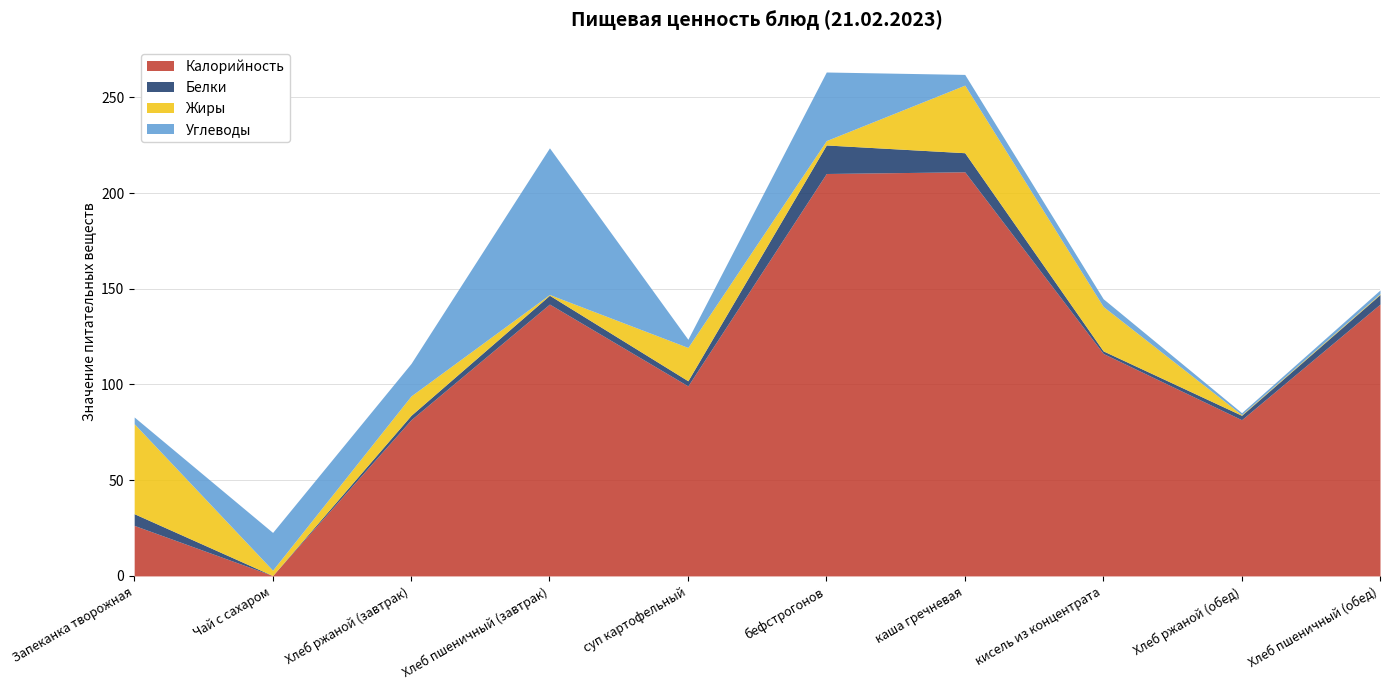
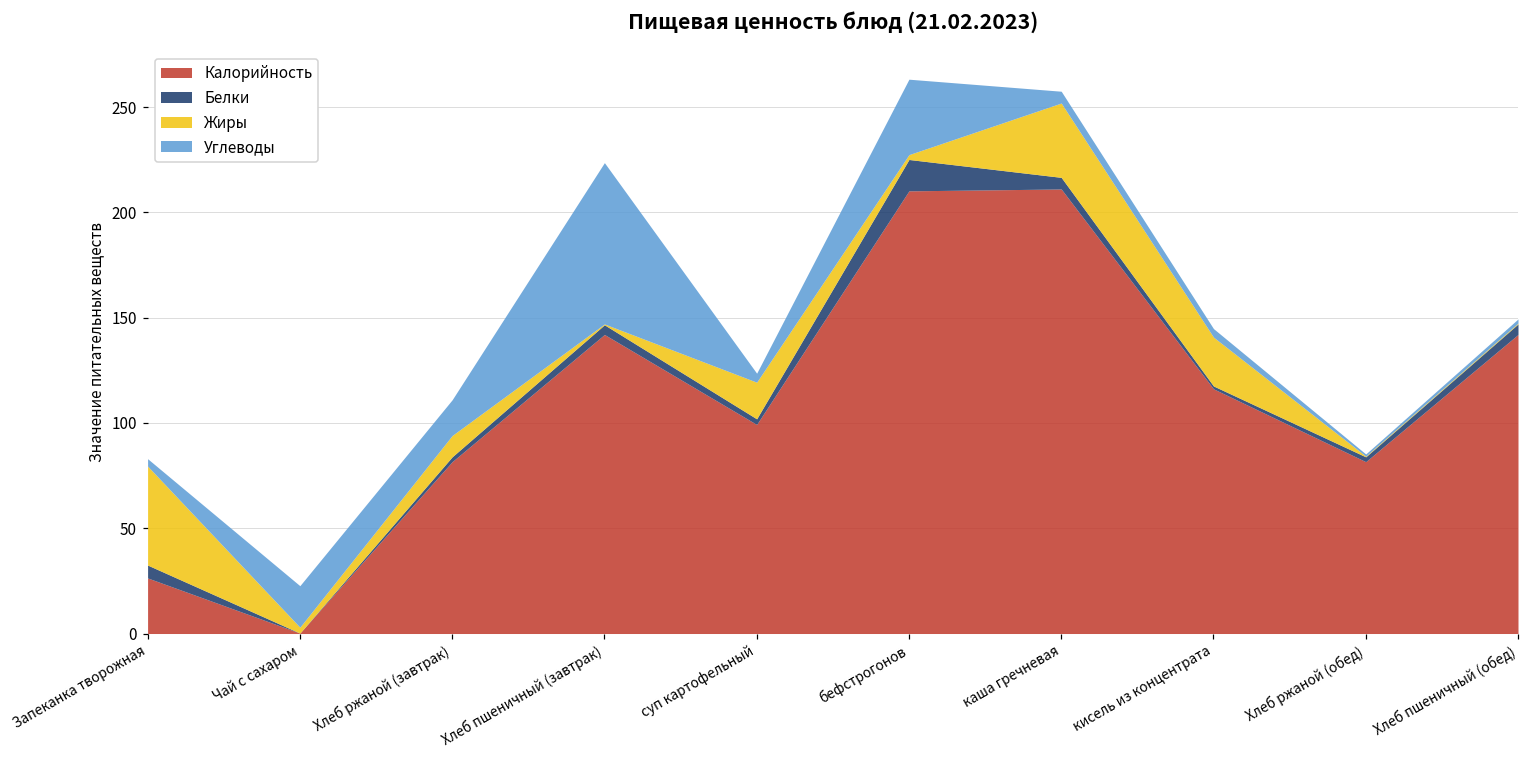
  {
    "Калорийность": {
      "Запеканка творожная": 26,
      "Хлеб ржаной (завтрак)": 82,
      "Хлеб пшеничный (завтрак)": 142,
      "суп картофельный": 99,
      "бефстрогонов": 210,
      "каша гречневая": 211,
      "кисель из концентрата": 116,
      "Хлеб ржаной (обед)": 82,
      "Хлеб пшеничный (обед)": 142
    },
    "Белки": {
      "Запеканка творожная": 6,
      "Хлеб ржаной (завтрак)": 2,
      "суп картофельный": 3,
      "бефстрогонов": 15,
-     "каша гречневая": 10,
+     "каша гречневая": 6,
      "кисель из концентрата": 1
    },
    "Жиры": {
      "Запеканка творожная": 47,
      "Чай с сахаром": 3,
      "Хлеб ржаной (завтрак)": 10,
      "суп картофельный": 17,
      "бефстрогонов": 2,
      "каша гречневая": 35,
      "кисель из концентрата": 23
    },
    "Углеводы": {
      "Запеканка творожная": 4,
      "Чай с сахаром": 20,
      "Хлеб ржаной (завтрак)": 17,
      "Хлеб пшеничный (завтрак)": 77,
      "суп картофельный": 4,
      "бефстрогонов": 36,
      "каша гречневая": 6,
      "кисель из концентрата": 4,
      "Хлеб пшеничный (обед)": 2
    }
  }
